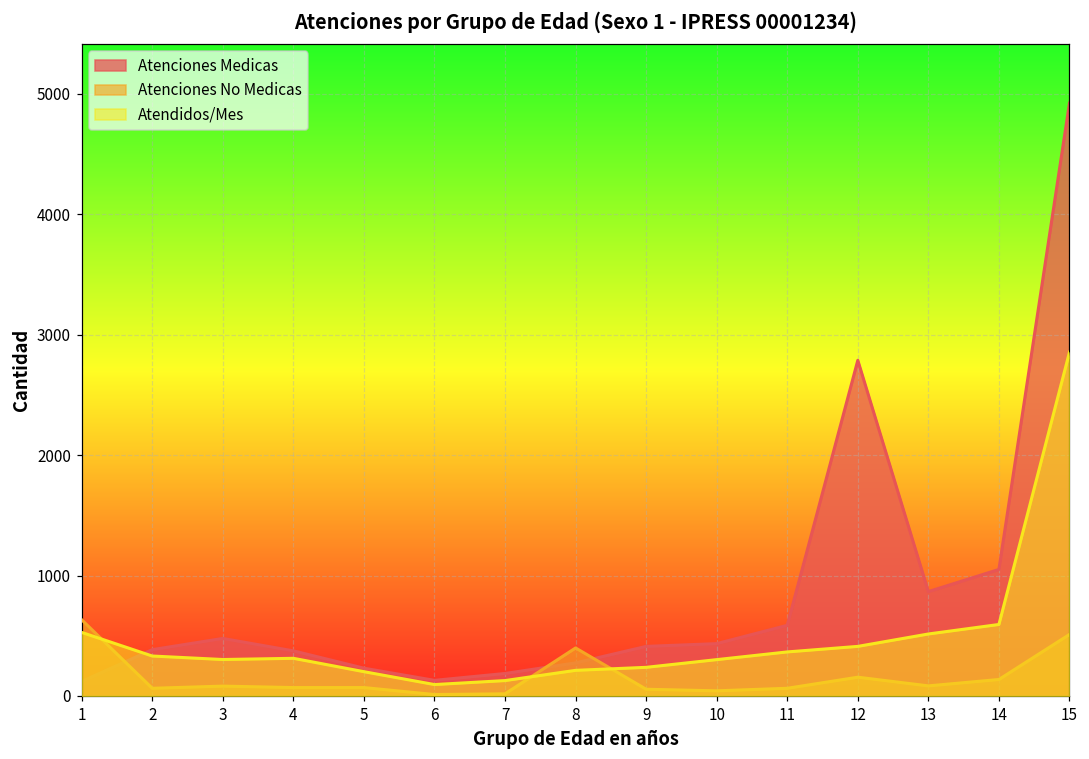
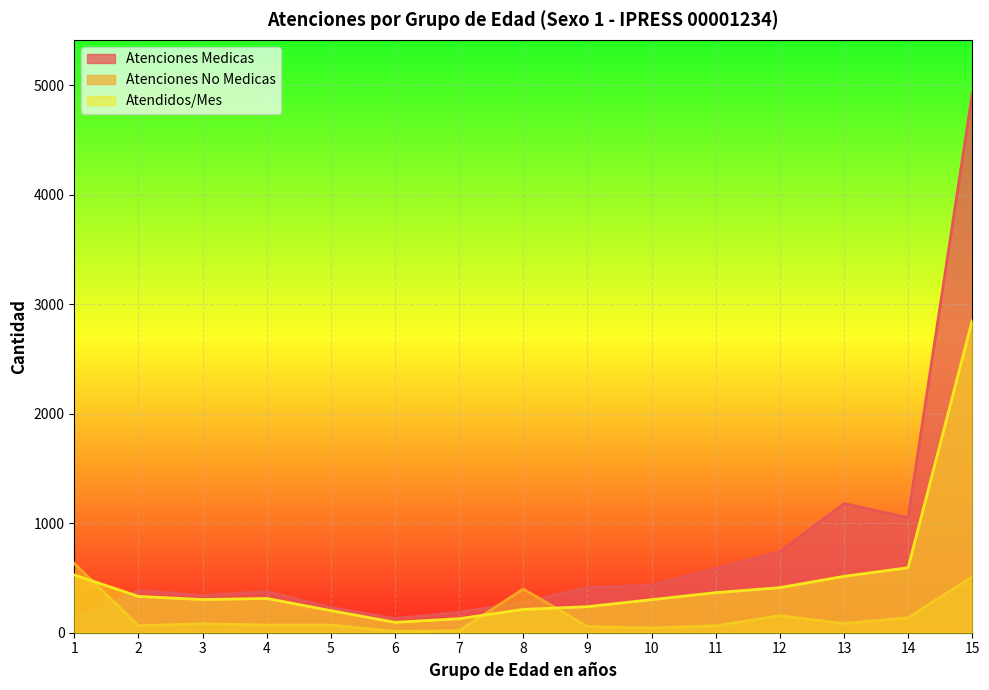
  {
    "Atenciones Medicas": {
      "1": 120,
      "2": 390,
-     "3": 480,
+     "3": 340,
      "4": 380,
      "5": 230,
      "6": 130,
      "7": 190,
      "8": 280,
      "9": 410,
      "10": 440,
      "11": 590,
-     "12": 2790,
-     "13": 870,
+     "12": 740,
+     "13": 1180,
      "14": 1050,
      "15": 4920
    },
    "Atenciones No Medicas": {
      "1": 630,
      "2": 60,
      "3": 80,
      "4": 70,
      "5": 70,
      "6": 10,
      "7": 20,
      "8": 400,
      "9": 60,
      "10": 40,
      "11": 60,
      "12": 160,
      "13": 80,
      "14": 140,
      "15": 510
    },
    "Atendidos/Mes": {
      "1": 530,
      "2": 330,
      "3": 300,
      "4": 310,
      "5": 200,
      "6": 100,
      "7": 130,
      "8": 210,
      "9": 240,
      "10": 300,
      "11": 370,
      "12": 410,
      "13": 520,
      "14": 590,
      "15": 2860
    }
  }
